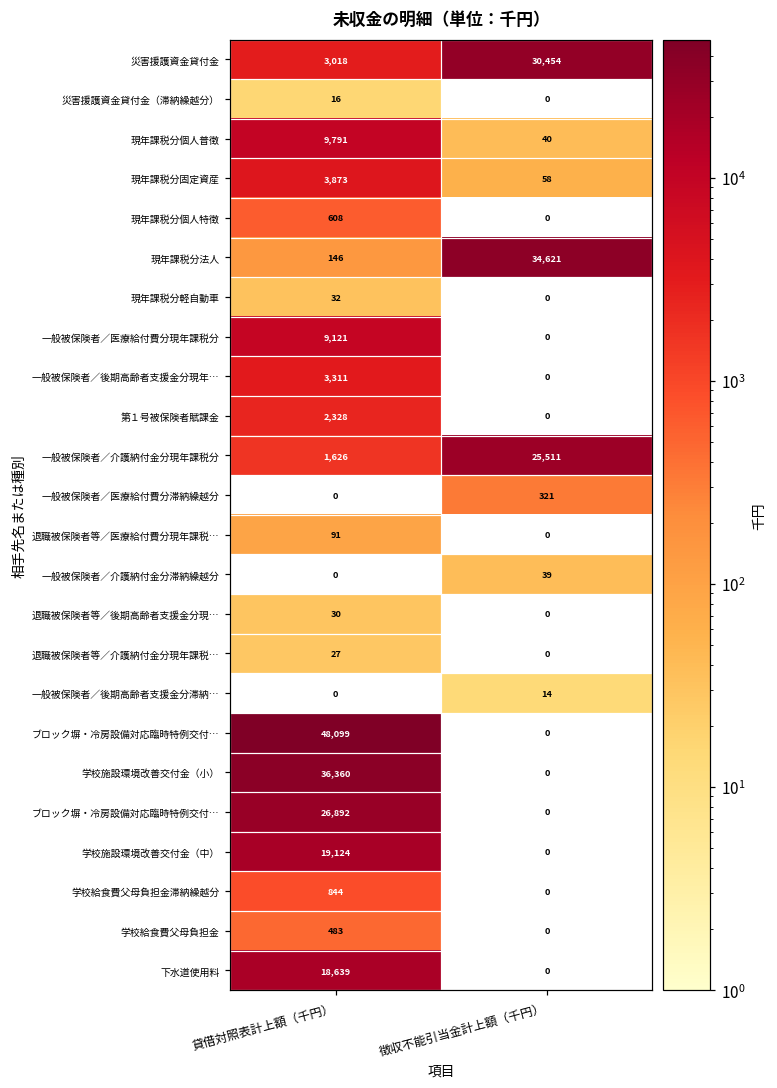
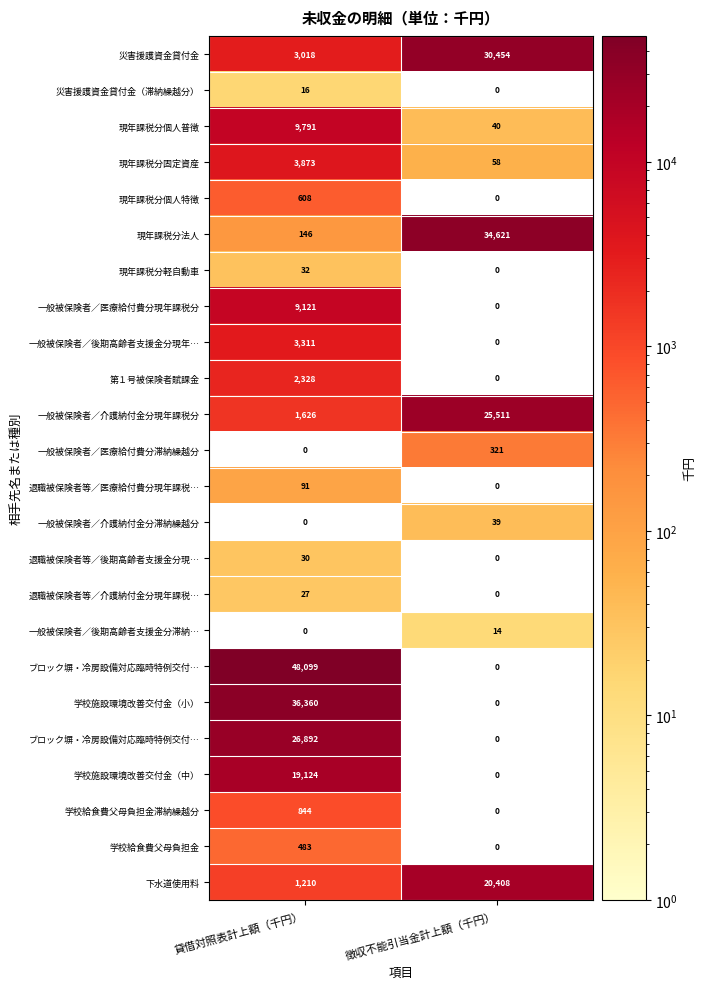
  {
    "災害援護資金貸付金": {
      "貸借対照表計上額（千円）": "3,018",
      "徴収不能引当金計上額（千円）": "30,454"
    },
    "災害援護資金貸付金（滞納繰越分）": {
      "貸借対照表計上額（千円）": "16",
      "徴収不能引当金計上額（千円）": "0"
    },
    "現年課税分個人普徴": {
      "貸借対照表計上額（千円）": "9,791",
      "徴収不能引当金計上額（千円）": "40"
    },
    "現年課税分固定資産": {
      "貸借対照表計上額（千円）": "3,873",
      "徴収不能引当金計上額（千円）": "58"
    },
    "現年課税分個人特徴": {
      "貸借対照表計上額（千円）": "608",
      "徴収不能引当金計上額（千円）": "0"
    },
    "現年課税分法人": {
      "貸借対照表計上額（千円）": "146",
      "徴収不能引当金計上額（千円）": "34,621"
    },
    "現年課税分軽自動車": {
      "貸借対照表計上額（千円）": "32",
      "徴収不能引当金計上額（千円）": "0"
    },
    "一般被保険者／医療給付費分現年課税分": {
      "貸借対照表計上額（千円）": "9,121",
      "徴収不能引当金計上額（千円）": "0"
    },
    "一般被保険者／後期高齢者支援金分現年…": {
      "貸借対照表計上額（千円）": "3,311",
      "徴収不能引当金計上額（千円）": "0"
    },
    "第１号被保険者賦課金": {
      "貸借対照表計上額（千円）": "2,328",
      "徴収不能引当金計上額（千円）": "0"
    },
    "一般被保険者／介護納付金分現年課税分": {
      "貸借対照表計上額（千円）": "1,626",
      "徴収不能引当金計上額（千円）": "25,511"
    },
    "一般被保険者／医療給付費分滞納繰越分": {
      "貸借対照表計上額（千円）": "0",
      "徴収不能引当金計上額（千円）": "321"
    },
    "退職被保険者等／医療給付費分現年課税…": {
      "貸借対照表計上額（千円）": "91",
      "徴収不能引当金計上額（千円）": "0"
    },
    "一般被保険者／介護納付金分滞納繰越分": {
      "貸借対照表計上額（千円）": "0",
      "徴収不能引当金計上額（千円）": "39"
    },
    "退職被保険者等／後期高齢者支援金分現…": {
      "貸借対照表計上額（千円）": "30",
      "徴収不能引当金計上額（千円）": "0"
    },
    "退職被保険者等／介護納付金分現年課税…": {
      "貸借対照表計上額（千円）": "27",
      "徴収不能引当金計上額（千円）": "0"
    },
    "一般被保険者／後期高齢者支援金分滞納…": {
      "貸借対照表計上額（千円）": "0",
      "徴収不能引当金計上額（千円）": "14"
    },
    "学校施設環境改善交付金（小）": {
      "貸借対照表計上額（千円）": "36,360",
      "徴収不能引当金計上額（千円）": "0"
    },
    "学校施設環境改善交付金（中）": {
      "貸借対照表計上額（千円）": "19,124",
      "徴収不能引当金計上額（千円）": "0"
    },
    "学校給食費父母負担金滞納繰越分": {
      "貸借対照表計上額（千円）": "844",
      "徴収不能引当金計上額（千円）": "0"
    },
    "学校給食費父母負担金": {
      "貸借対照表計上額（千円）": "483",
      "徴収不能引当金計上額（千円）": "0"
    },
    "下水道使用料": {
-     "貸借対照表計上額（千円）": "18,639",
-     "徴収不能引当金計上額（千円）": "0"
+     "貸借対照表計上額（千円）": "1,210",
+     "徴収不能引当金計上額（千円）": "20,408"
    }
  }
